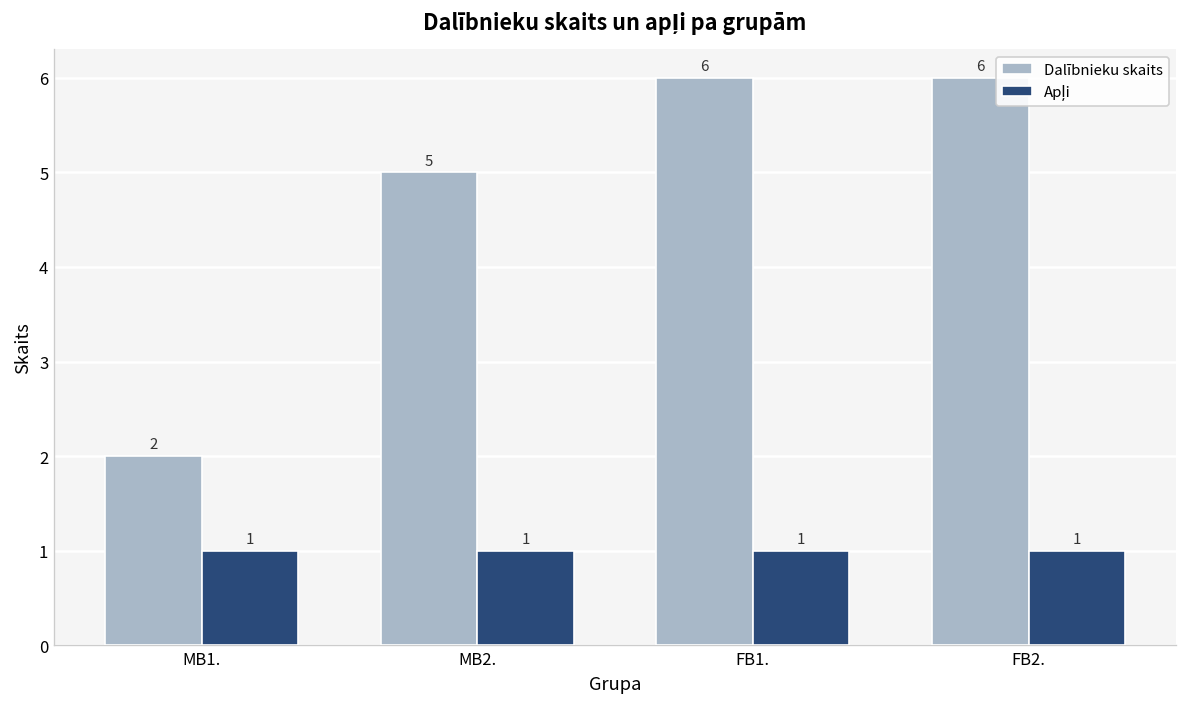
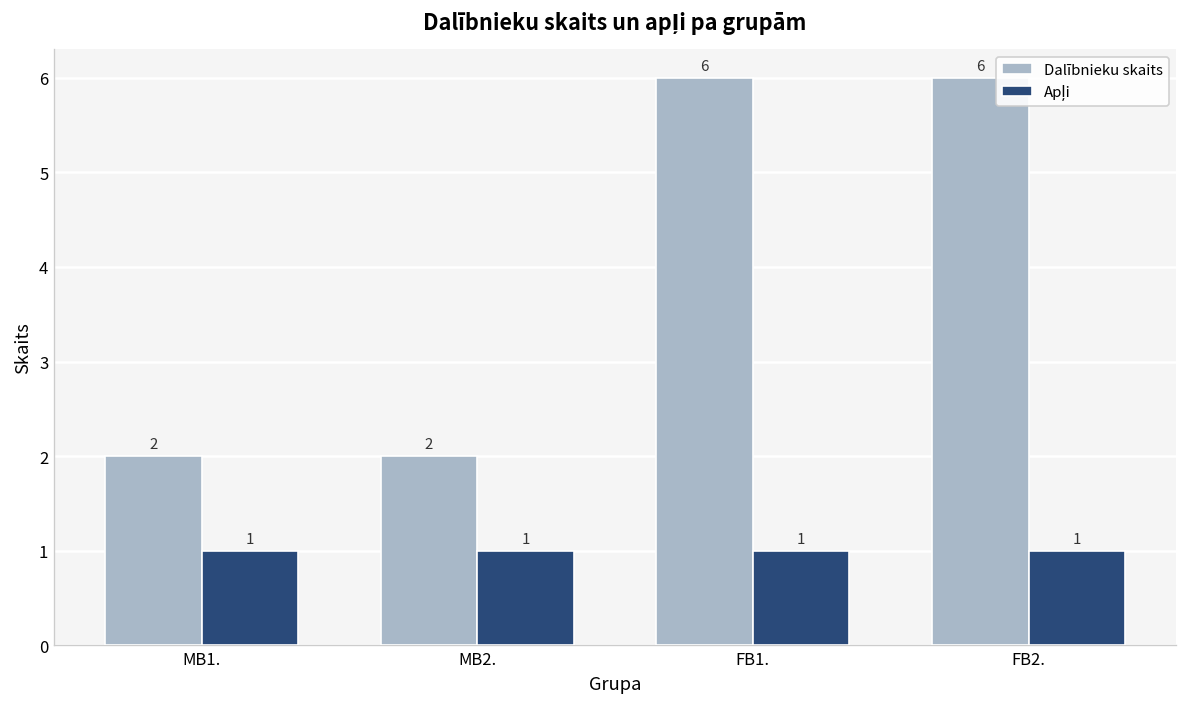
  {
    "Dalībnieku skaits": {
      "MB1.": 2,
-     "MB2.": 5,
+     "MB2.": 2,
      "FB1.": 6,
      "FB2.": 6
    },
    "Apļi": {
      "MB1.": 1,
      "MB2.": 1,
      "FB1.": 1,
      "FB2.": 1
    }
  }
